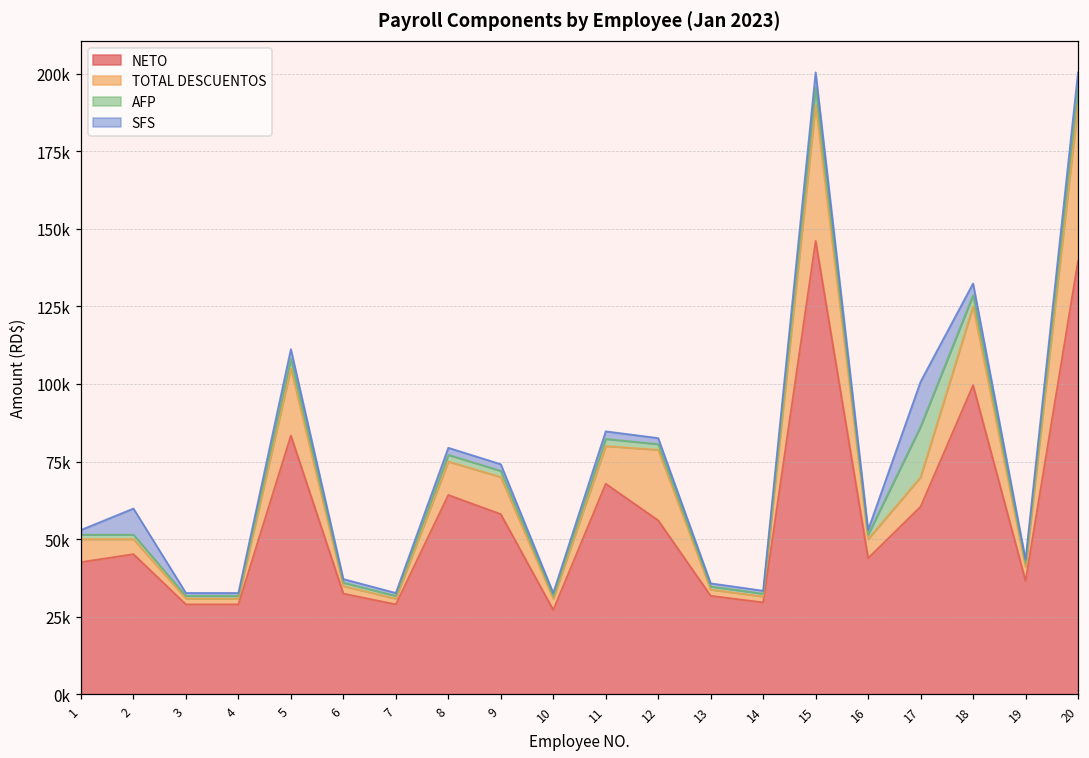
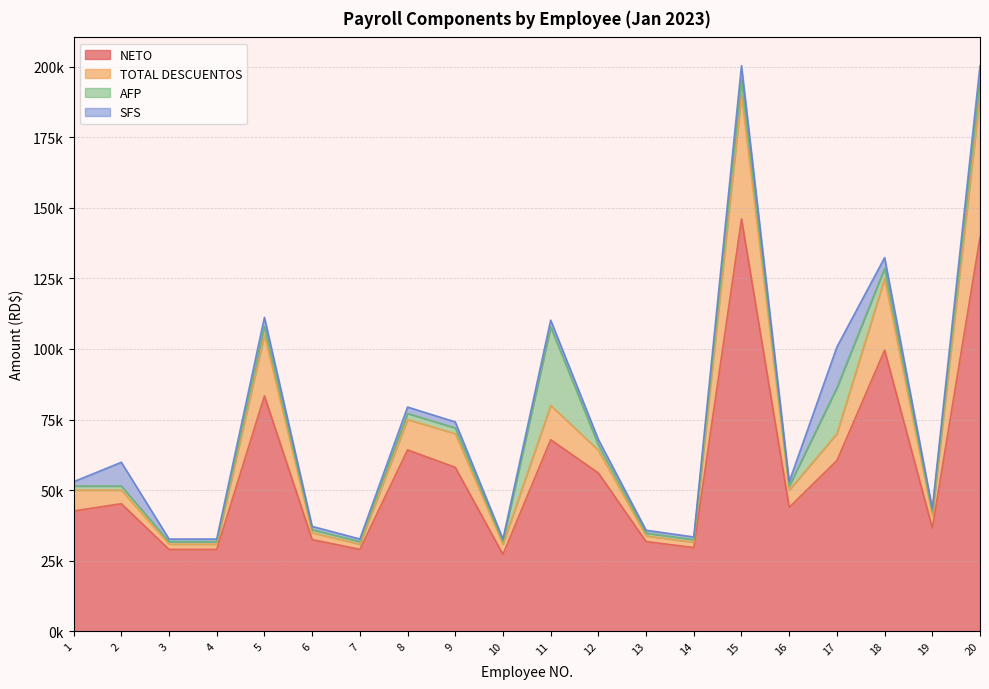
  {
    "NETO": {
      "1": 43000,
      "2": 45000,
      "3": 29000,
      "4": 29000,
      "5": 83000,
      "6": 32000,
      "7": 29000,
      "8": 64000,
      "9": 58000,
      "10": 27000,
      "11": 68000,
      "12": 56000,
      "13": 32000,
      "14": 30000,
      "15": 146000,
      "16": 44000,
      "17": 60000,
      "18": 100000,
      "19": 37000,
      "20": 140000
    },
    "TOTAL DESCUENTOS": {
      "1": 7000,
      "2": 5000,
      "5": 22000,
      "6": 2000,
      "8": 11000,
      "9": 12000,
      "11": 12000,
-     "12": 23000,
+     "12": 8000,
      "13": 2000,
      "15": 44000,
      "16": 6000,
      "17": 10000,
      "18": 25000,
      "19": 4000,
      "20": 50000
    },
    "AFP": {
      "1": 1000,
      "2": 1000,
      "5": 3000,
      "6": 1000,
      "8": 2000,
      "9": 2000,
-     "11": 2000,
+     "11": 28000,
      "12": 2000,
      "13": 1000,
      "15": 5000,
      "16": 1000,
      "17": 16000,
      "18": 4000,
      "19": 1000,
      "20": 5000
    },
    "SFS": {
      "1": 2000,
      "2": 8000,
      "3": 1000,
      "4": 1000,
      "5": 3000,
      "6": 1000,
      "7": 1000,
      "8": 2000,
      "9": 2000,
      "10": 1000,
      "11": 2000,
      "12": 2000,
      "13": 1000,
      "14": 1000,
      "15": 5000,
      "16": 2000,
      "17": 14000,
      "18": 4000,
      "19": 1000,
      "20": 5000
    }
  }
